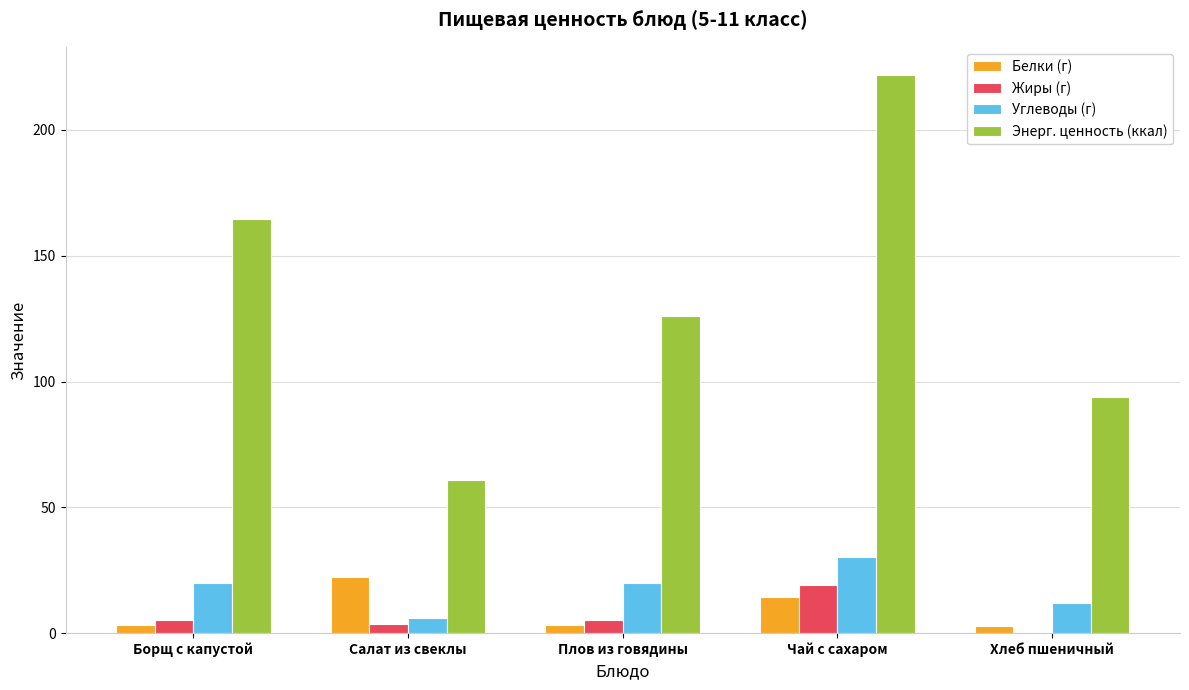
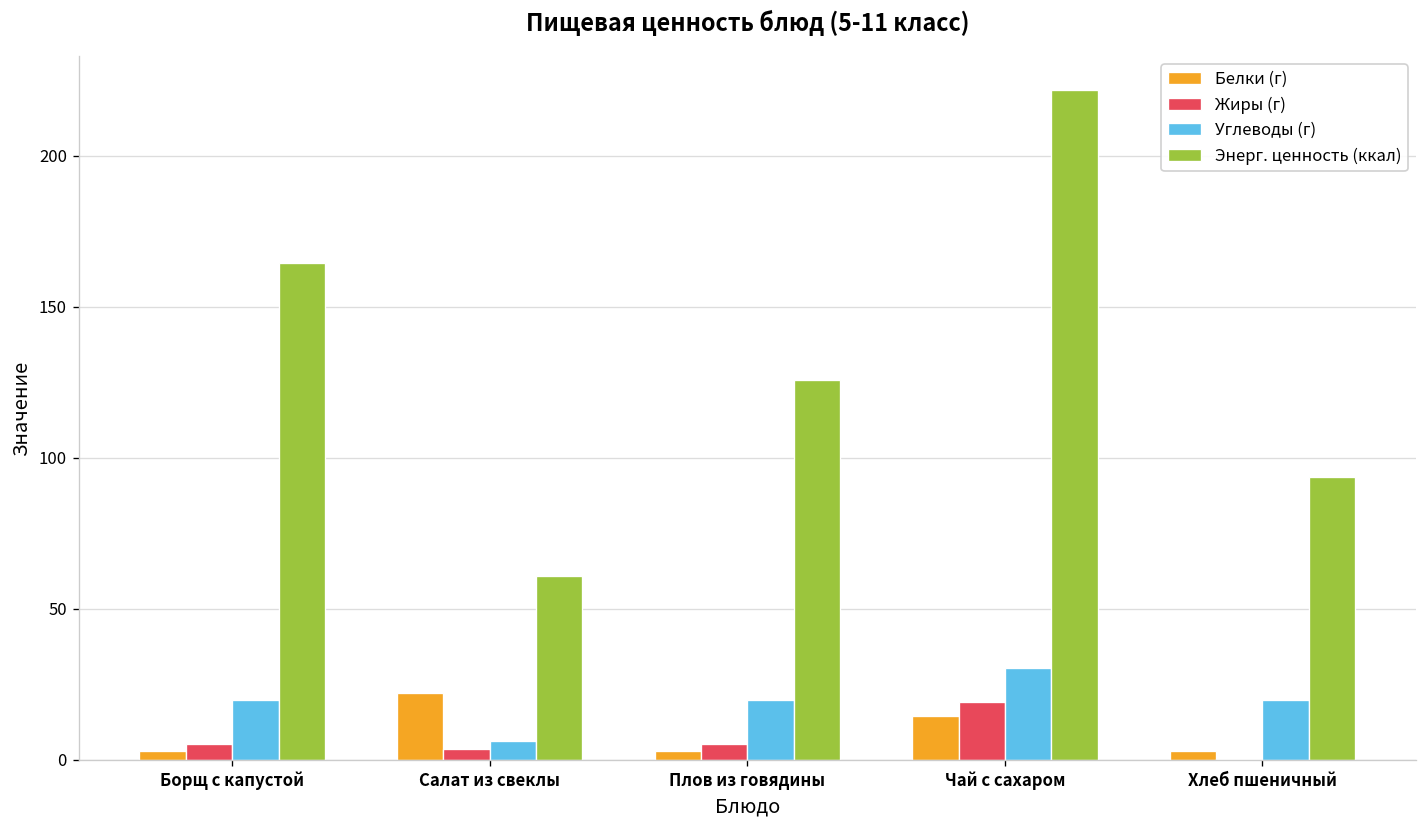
  {
    "Белки (г)": {
      "Борщ с капустой": 3,
      "Салат из свеклы": 22,
      "Плов из говядины": 3,
      "Чай с сахаром": 15,
      "Хлеб пшеничный": 3
    },
    "Жиры (г)": {
      "Борщ с капустой": 5,
      "Салат из свеклы": 4,
      "Плов из говядины": 5,
      "Чай с сахаром": 19
    },
    "Углеводы (г)": {
      "Борщ с капустой": 20,
      "Салат из свеклы": 6,
      "Плов из говядины": 20,
      "Чай с сахаром": 30,
-     "Хлеб пшеничный": 12
+     "Хлеб пшеничный": 20
    },
    "Энерг. ценность (ккал)": {
      "Борщ с капустой": 164,
      "Салат из свеклы": 61,
      "Плов из говядины": 126,
      "Чай с сахаром": 222,
      "Хлеб пшеничный": 94
    }
  }
